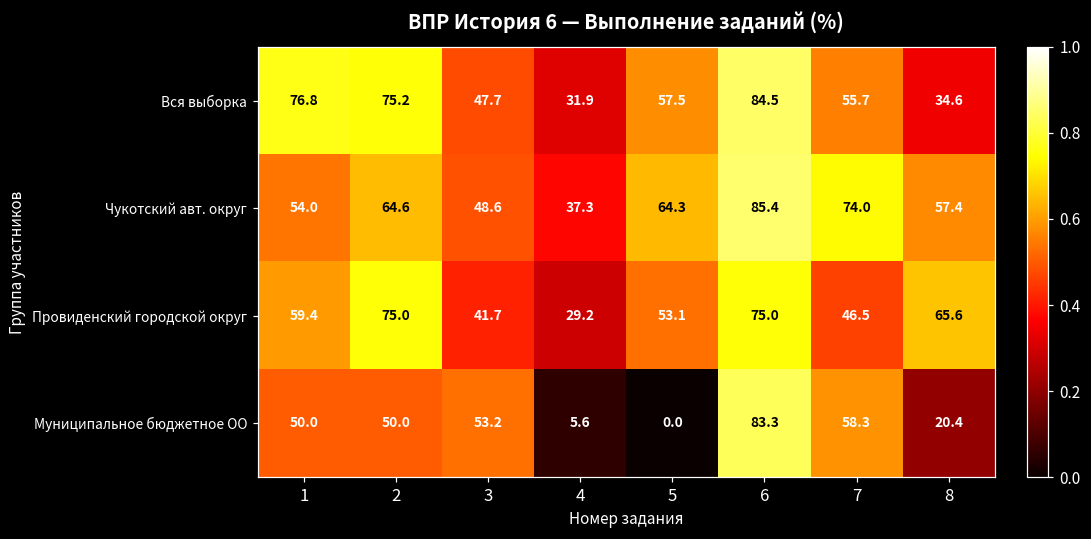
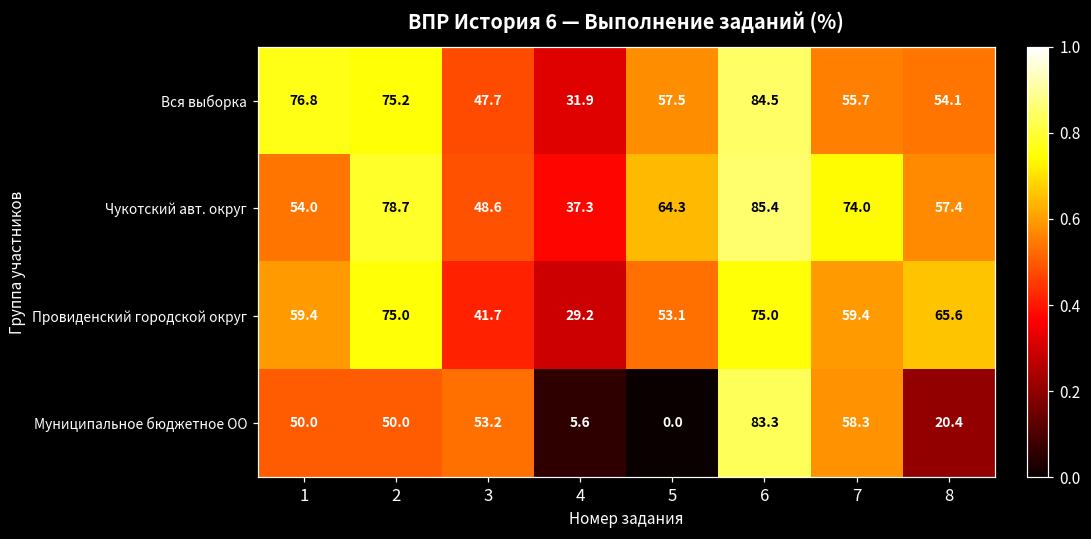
  {
    "Вся выборка": {
      "1": 76.8,
      "2": 75.2,
      "3": 47.7,
      "4": 31.9,
      "5": 57.5,
      "6": 84.5,
      "7": 55.7,
-     "8": 34.6
+     "8": 54.1
    },
    "Чукотский авт. округ": {
      "1": 54.0,
-     "2": 64.6,
+     "2": 78.7,
      "3": 48.6,
      "4": 37.3,
      "5": 64.3,
      "6": 85.4,
      "7": 74.0,
      "8": 57.4
    },
    "Провиденский городской округ": {
      "1": 59.4,
      "2": 75.0,
      "3": 41.7,
      "4": 29.2,
      "5": 53.1,
      "6": 75.0,
-     "7": 46.5,
+     "7": 59.4,
      "8": 65.6
    },
    "Муниципальное бюджетное ОО": {
      "1": 50.0,
      "2": 50.0,
      "3": 53.2,
      "4": 5.6,
      "5": 0.0,
      "6": 83.3,
      "7": 58.3,
      "8": 20.4
    }
  }
